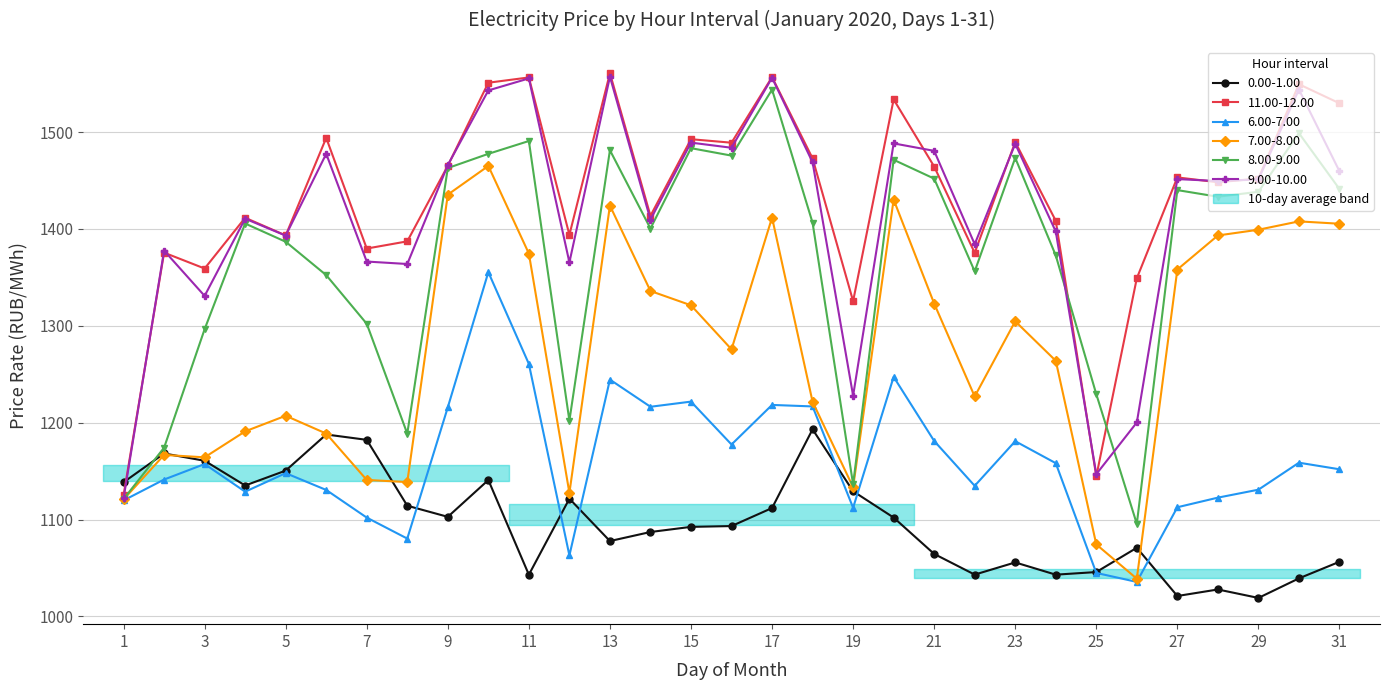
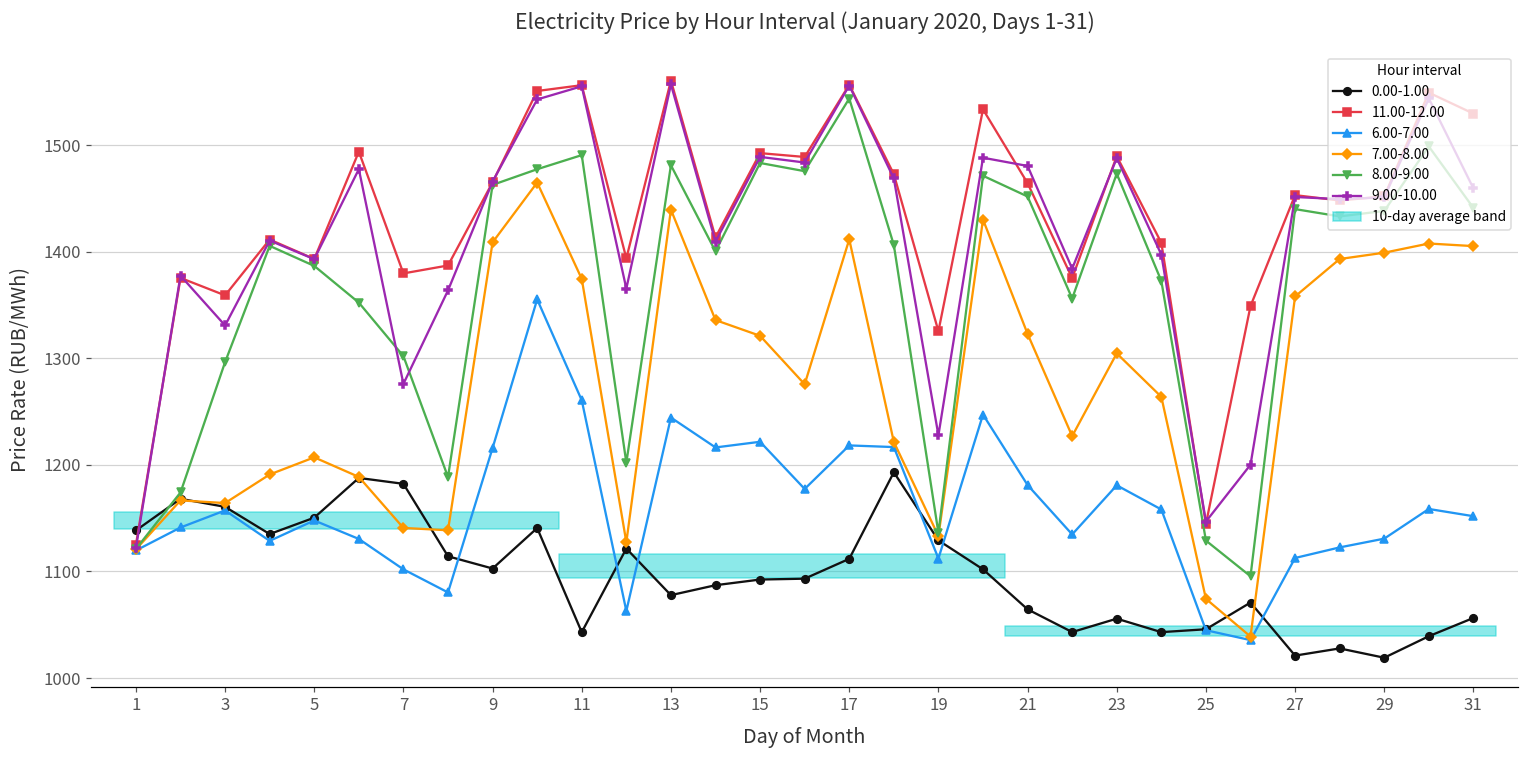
  {
    "0.00-1.00": {
      "1": 1140,
      "3": 1160,
      "5": 1150,
      "7": 1180,
      "9": 1100,
      "11": 1040,
      "13": 1080,
      "15": 1090,
      "17": 1110,
      "19": 1130,
      "21": 1060,
      "23": 1060,
      "27": 1020,
      "29": 1020,
      "31": 1060
    },
    "11.00-12.00": {
      "1": 1130,
      "3": 1360,
      "7": 1380,
      "13": 1560,
      "15": 1490,
      "19": 1330,
      "21": 1460
    },
    "6.00-7.00": {
      "3": 1160,
      "5": 1150,
      "7": 1100,
      "9": 1220,
      "11": 1260,
      "13": 1240,
      "15": 1220,
      "17": 1220,
      "19": 1110,
      "21": 1180,
      "23": 1180,
      "27": 1110,
      "29": 1130,
      "31": 1150
    },
    "7.00-8.00": {
      "3": 1160,
      "5": 1210,
      "7": 1140,
-     "9": 1440,
+     "9": 1410,
      "11": 1370,
-     "13": 1420,
+     "13": 1440,
      "15": 1320,
      "17": 1410,
      "19": 1130,
      "21": 1320,
      "23": 1300,
      "25": 1070,
      "27": 1360,
      "29": 1400,
      "31": 1410
    },
    "8.00-9.00": {
      "3": 1300,
      "5": 1390,
      "7": 1300,
      "11": 1490,
      "13": 1480,
      "15": 1480,
      "17": 1540,
      "19": 1140,
      "21": 1450,
      "23": 1470,
-     "25": 1230,
+     "25": 1130,
      "27": 1440
    },
    "9.00-10.00": {
      "3": 1330,
-     "7": 1370,
+     "7": 1280,
      "13": 1560,
      "15": 1490,
      "19": 1230,
      "21": 1480
    }
  }
